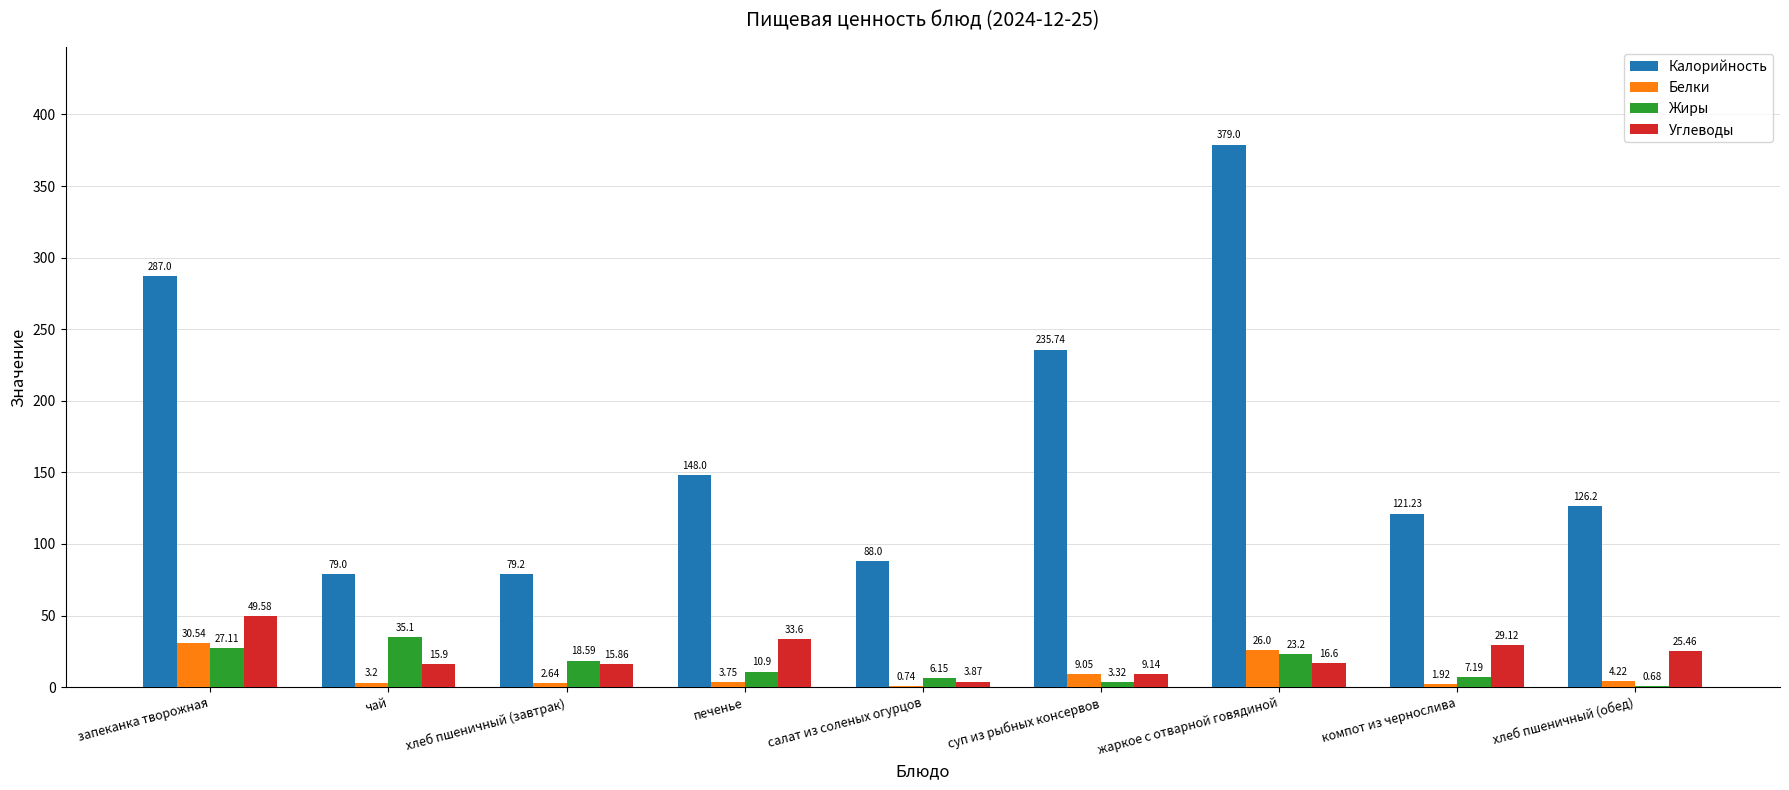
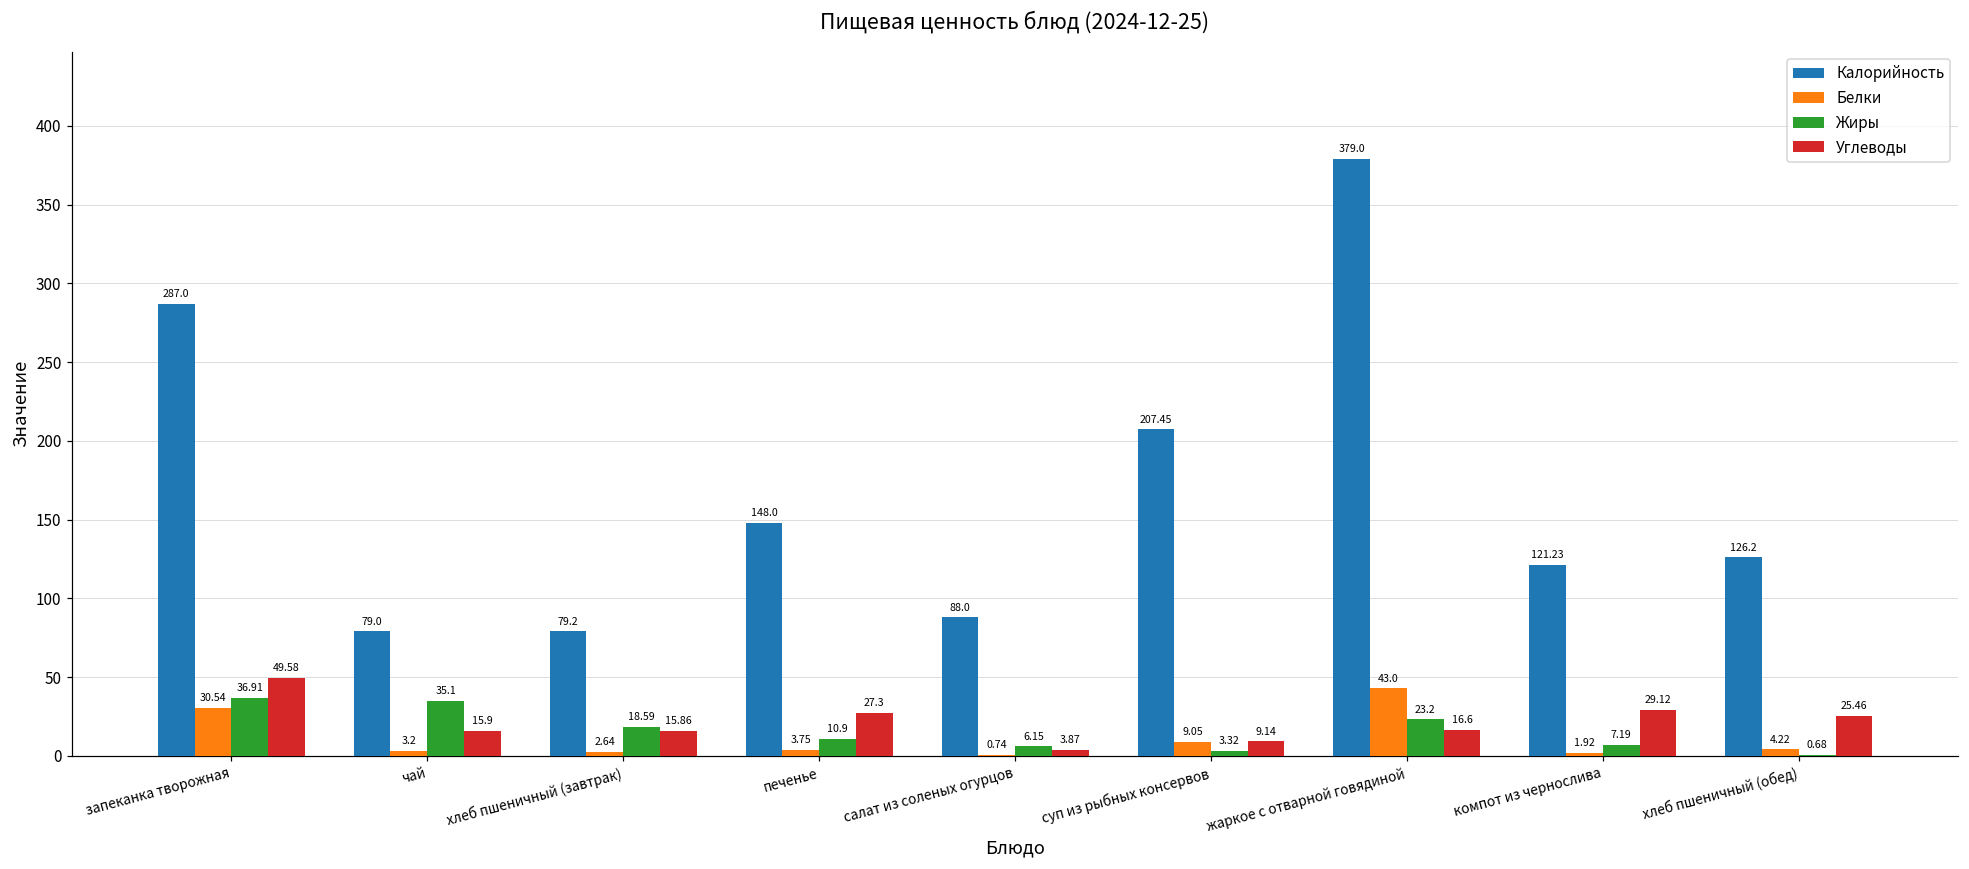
  {
    "Калорийность": {
      "запеканка творожная": 287.0,
      "чай": 79.0,
      "хлеб пшеничный (завтрак)": 79.2,
      "печенье": 148.0,
      "салат из соленых огурцов": 88.0,
-     "суп из рыбных консервов": 235.74,
+     "суп из рыбных консервов": 207.45,
      "жаркое с отварной говядиной": 379.0,
      "компот из чернослива": 121.23,
      "хлеб пшеничный (обед)": 126.2
    },
    "Белки": {
      "запеканка творожная": 30.54,
      "чай": 3.2,
      "хлеб пшеничный (завтрак)": 2.64,
      "печенье": 3.75,
      "салат из соленых огурцов": 0.74,
      "суп из рыбных консервов": 9.05,
-     "жаркое с отварной говядиной": 26.0,
+     "жаркое с отварной говядиной": 43.0,
      "компот из чернослива": 1.92,
      "хлеб пшеничный (обед)": 4.22
    },
    "Жиры": {
-     "запеканка творожная": 27.11,
+     "запеканка творожная": 36.91,
      "чай": 35.1,
      "хлеб пшеничный (завтрак)": 18.59,
      "печенье": 10.9,
      "салат из соленых огурцов": 6.15,
      "суп из рыбных консервов": 3.32,
      "жаркое с отварной говядиной": 23.2,
      "компот из чернослива": 7.19,
      "хлеб пшеничный (обед)": 0.68
    },
    "Углеводы": {
      "запеканка творожная": 49.58,
      "чай": 15.9,
      "хлеб пшеничный (завтрак)": 15.86,
-     "печенье": 33.6,
+     "печенье": 27.3,
      "салат из соленых огурцов": 3.87,
      "суп из рыбных консервов": 9.14,
      "жаркое с отварной говядиной": 16.6,
      "компот из чернослива": 29.12,
      "хлеб пшеничный (обед)": 25.46
    }
  }
